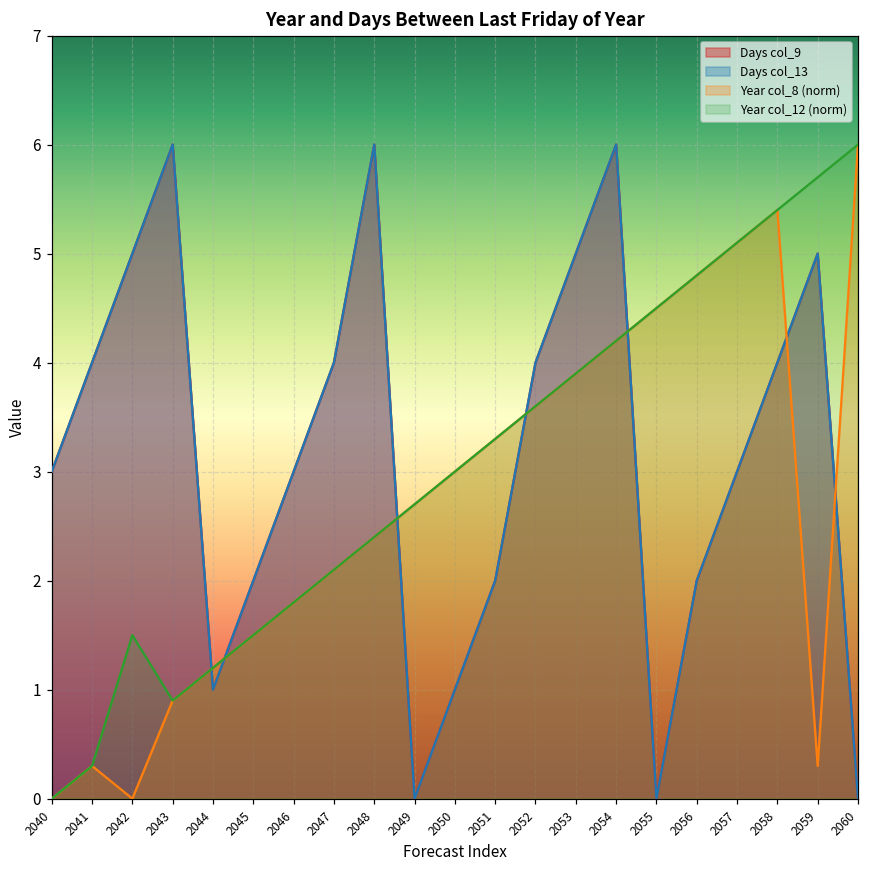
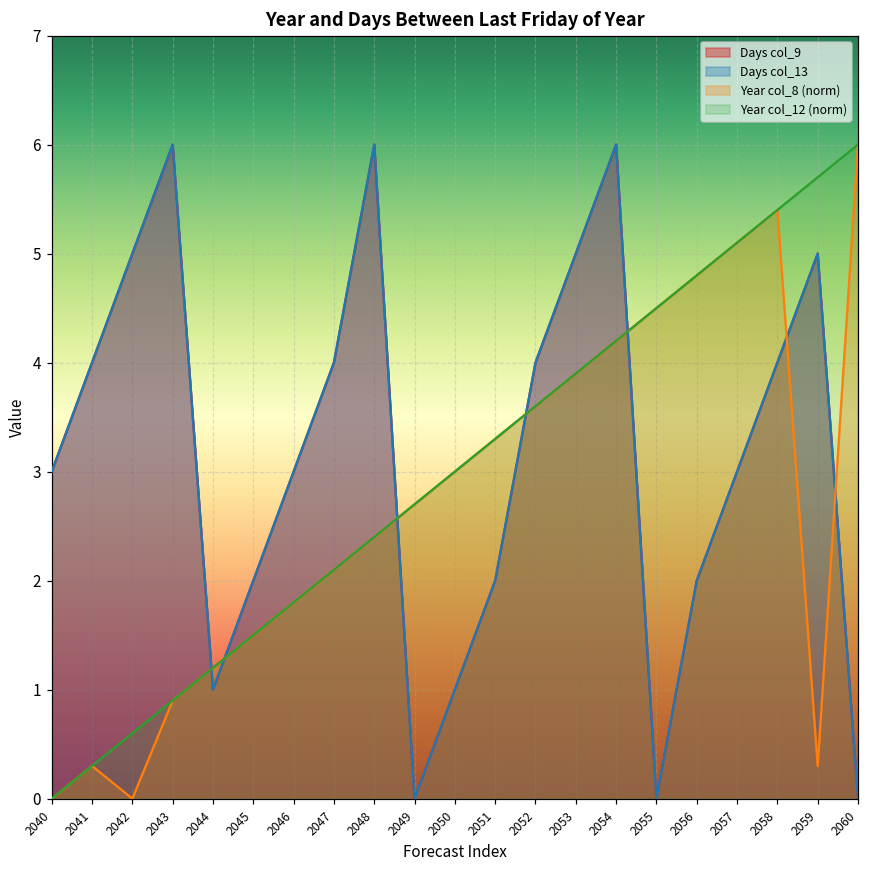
  {
    "Days col_13": {
      "2040": 3.0,
      "2041": 4.0,
      "2042": 5.0,
      "2043": 6.0,
      "2044": 1.0,
      "2045": 2.0,
      "2046": 3.0,
      "2047": 4.0,
      "2048": 6.0,
      "2049": 0.0,
      "2050": 1.0,
      "2051": 2.0,
      "2052": 4.0,
      "2053": 5.0,
      "2054": 6.0,
      "2055": 0.0,
      "2056": 2.0,
      "2057": 3.0,
      "2058": 4.0,
      "2059": 5.0,
      "2060": 0.0
    },
    "Year col_8 (norm)": {
      "2042": 0.0,
      "2059": 0.3
    },
    "Year col_12 (norm)": {
-     "2042": 1.5,
+     "2042": 0.6,
      "2059": 5.7
    }
  }
